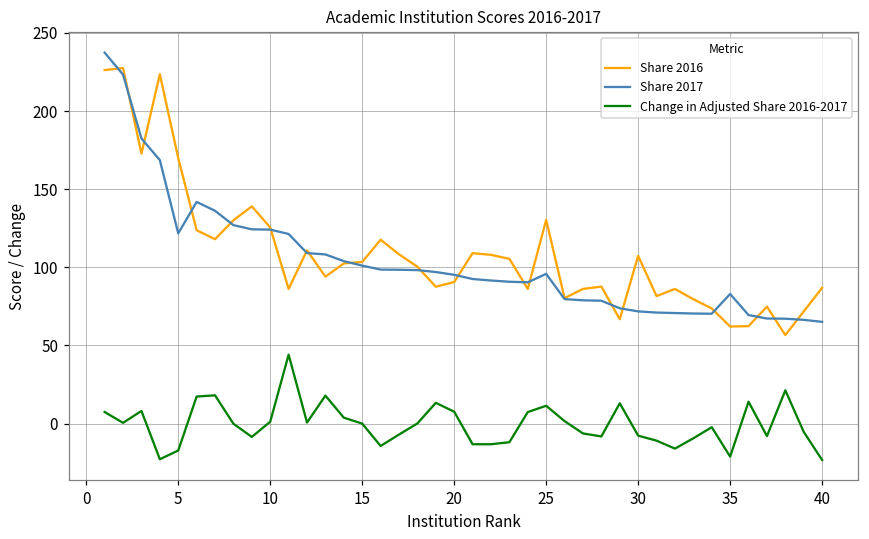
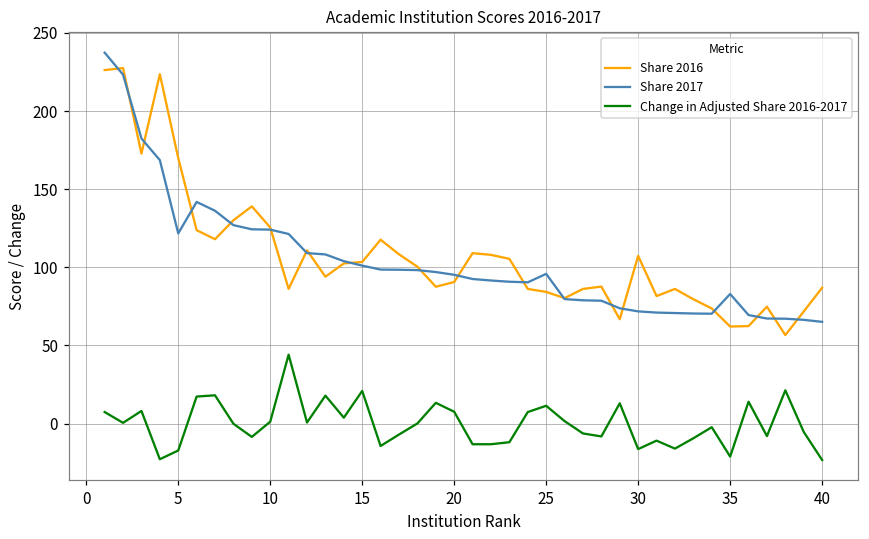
  {
    "Share 2016": {
      "5": 170,
      "15": 103,
      "20": 91,
-     "25": 130,
+     "25": 84,
      "30": 107,
      "35": 62,
      "40": 87
    },
    "Share 2017": {
      "5": 122,
      "15": 101,
      "20": 95,
      "25": 96,
      "30": 72,
      "35": 83,
      "40": 65
    },
    "Change in Adjusted Share 2016-2017": {
      "5": -17,
      "10": 1,
-     "15": 0,
+     "15": 21,
      "20": 8,
      "25": 11,
-     "30": -8,
+     "30": -16,
      "35": -21,
      "40": -23
    }
  }
